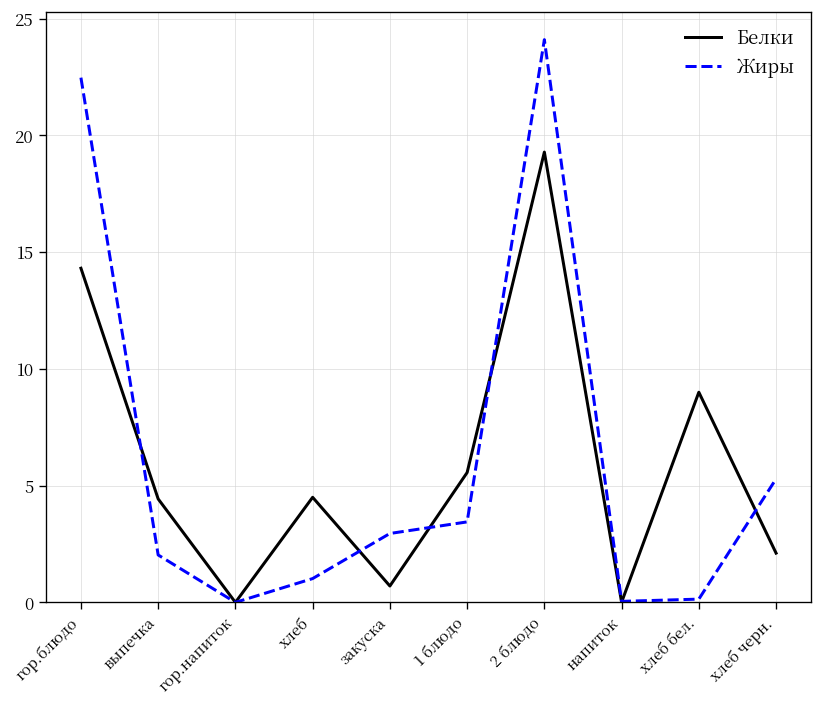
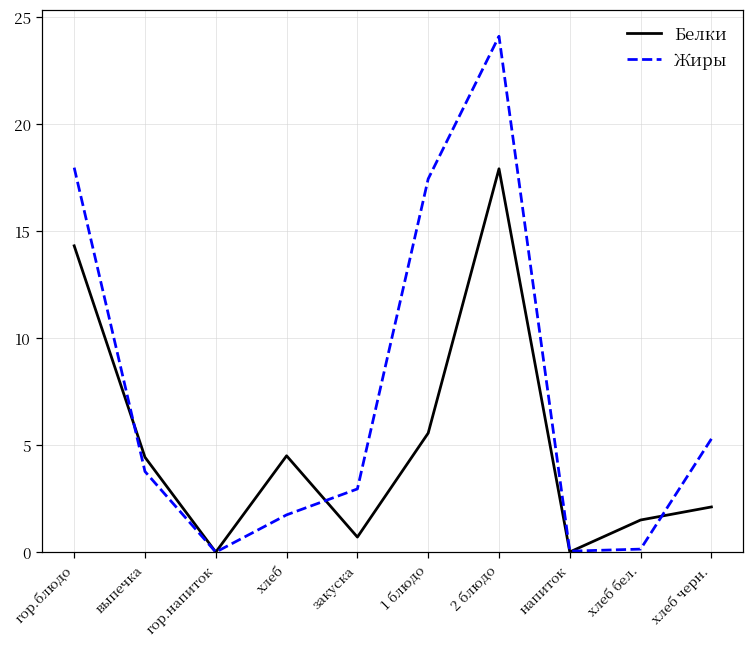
  {
    "Белки": {
      "гор.блюдо": 14.3,
      "выпечка": 4.4,
      "хлеб": 4.5,
      "закуска": 0.7,
      "1 блюдо": 5.6,
-     "2 блюдо": 19.3,
-     "хлеб бел.": 9.0,
+     "2 блюдо": 17.9,
+     "хлеб бел.": 1.5,
      "хлеб черн.": 2.1
    },
    "Жиры": {
-     "гор.блюдо": 22.5,
-     "выпечка": 2.0,
-     "хлеб": 1.0,
+     "гор.блюдо": 18.0,
+     "выпечка": 3.8,
+     "хлеб": 1.7,
      "закуска": 3.0,
-     "1 блюдо": 3.4,
+     "1 блюдо": 17.4,
      "2 блюдо": 24.1,
      "хлеб бел.": 0.1,
      "хлеб черн.": 5.3
    }
  }
